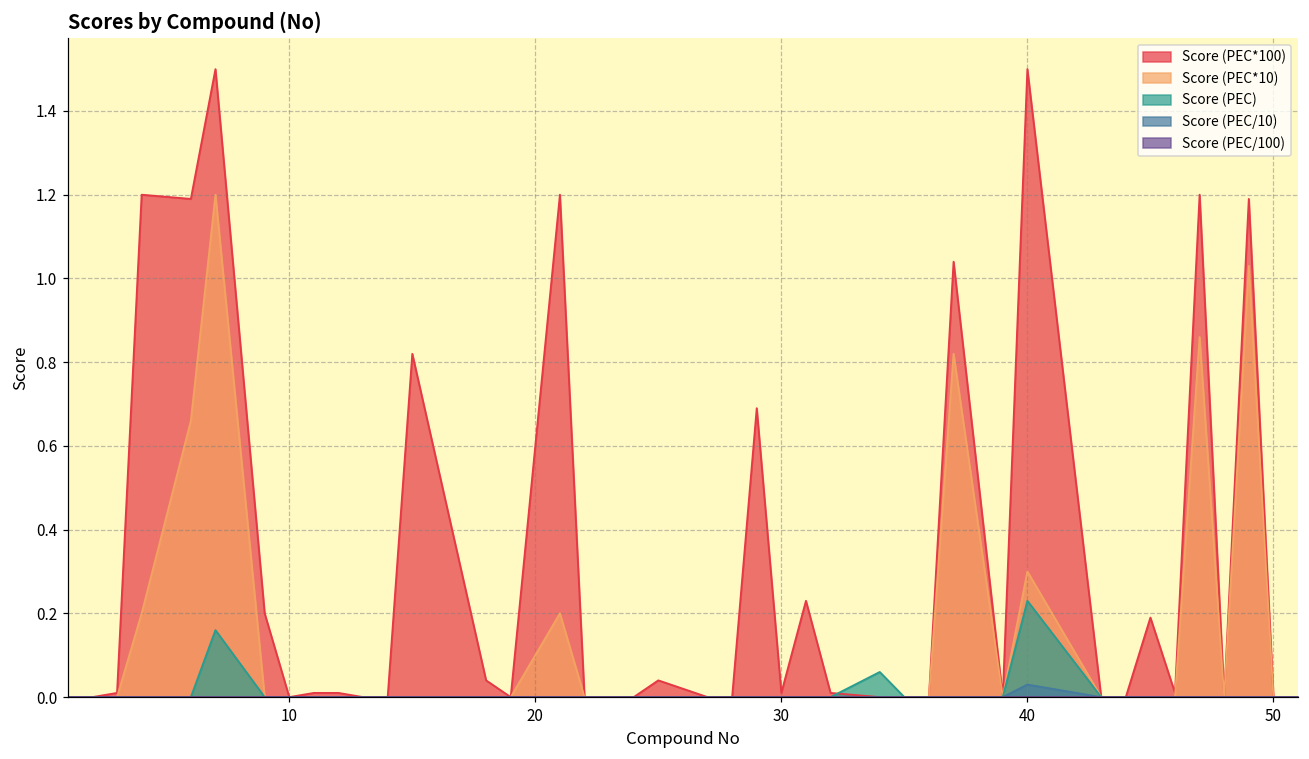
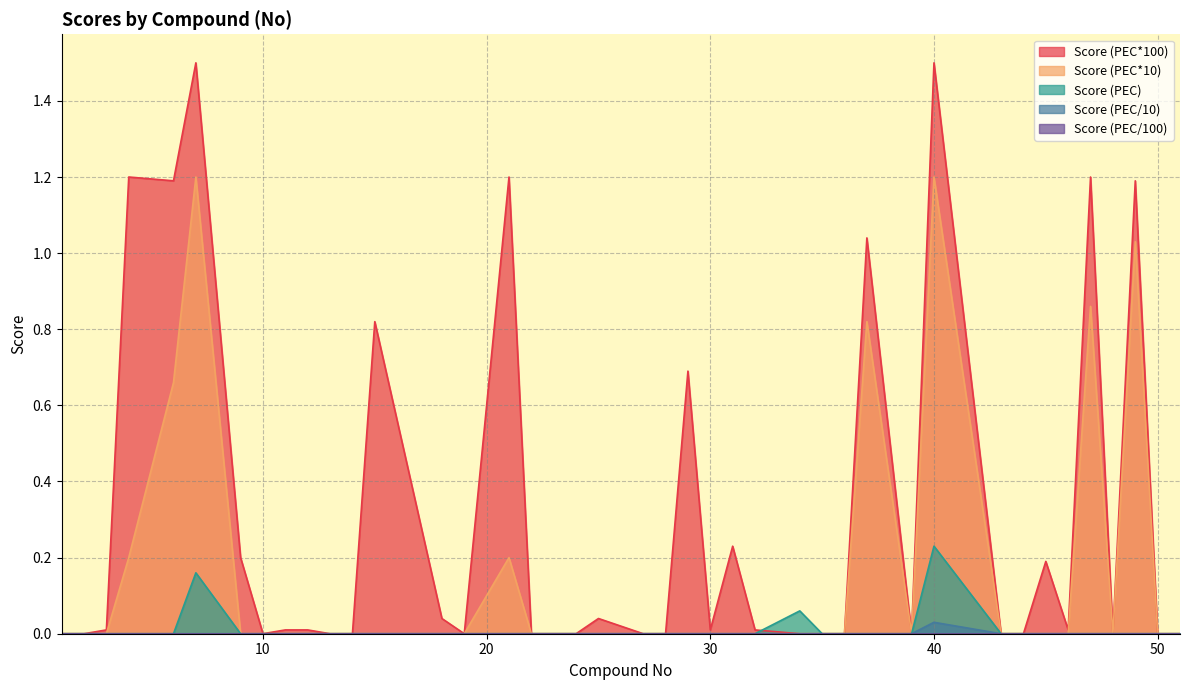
  {
    "Score (PEC*100)": {
      "30": 0.01,
      "40": 1.5
    },
    "Score (PEC*10)": {
-     "40": 0.3
+     "40": 1.2
    },
    "Score (PEC/100)": {
      "40": 0.0
    }
  }
